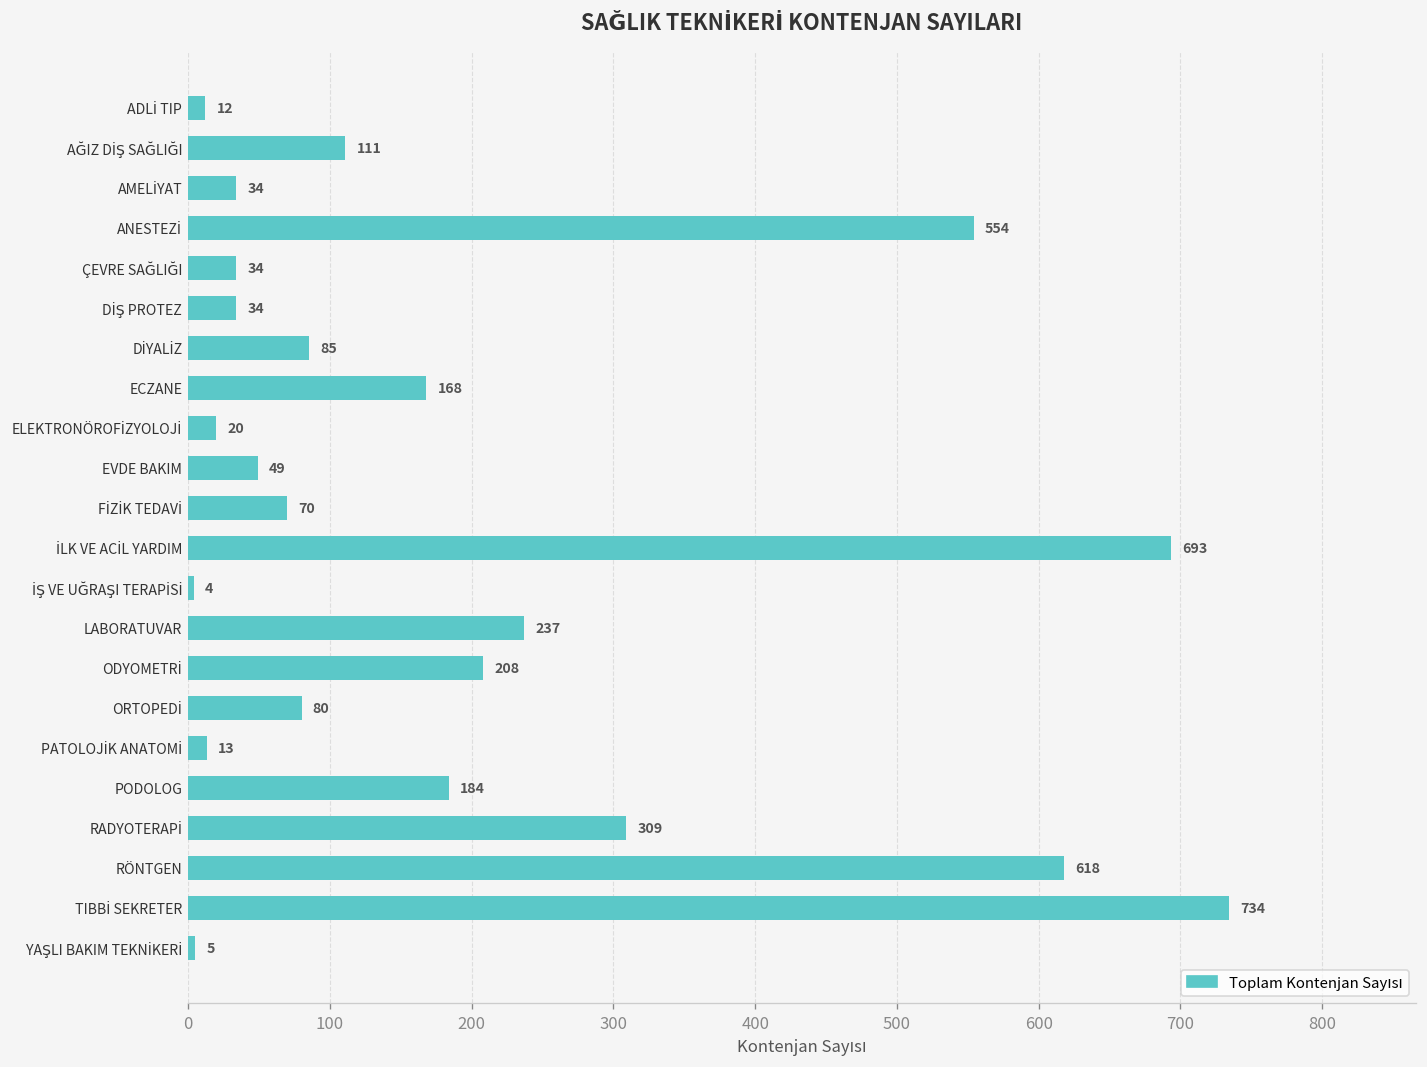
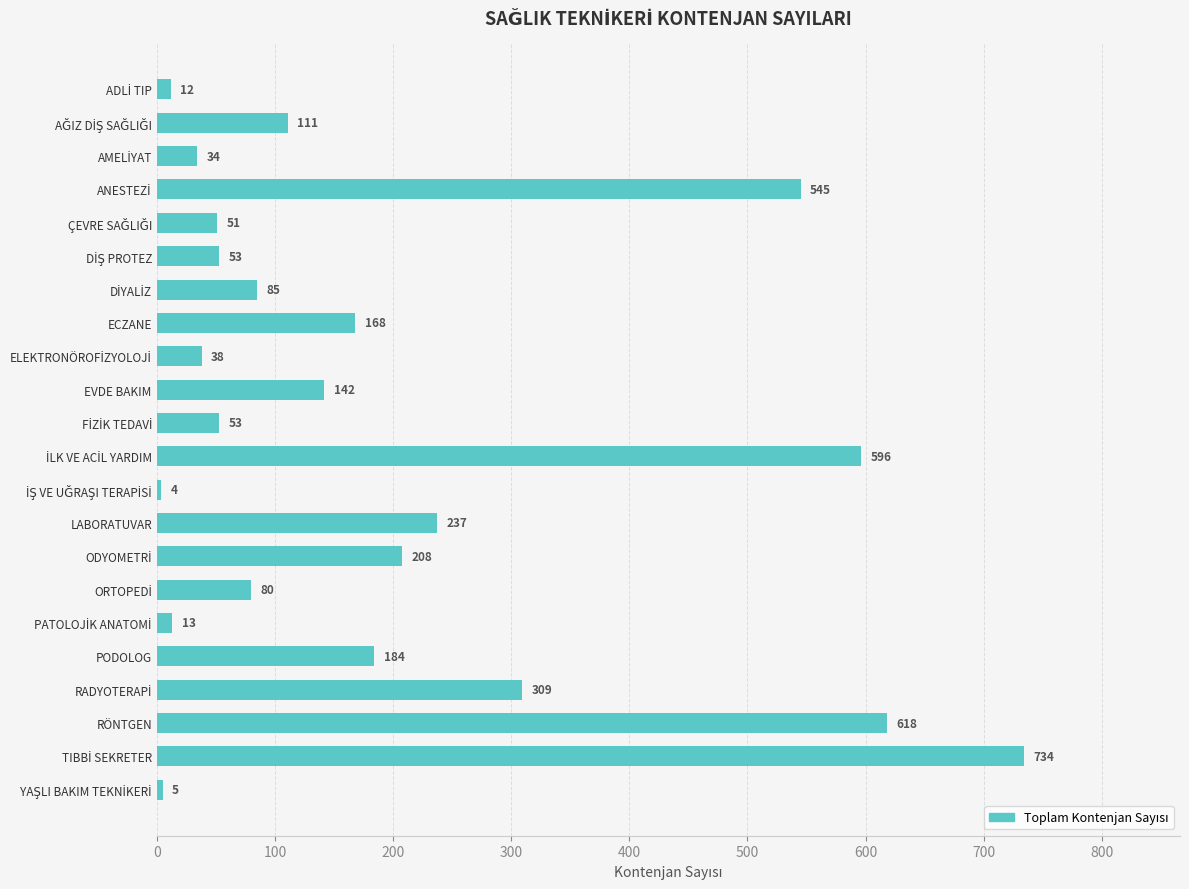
  {
    "ADLİ TIP": 12,
    "AĞIZ DİŞ SAĞLIĞI": 111,
    "AMELİYAT": 34,
-   "ANESTEZİ": 554,
-   "ÇEVRE SAĞLIĞI": 34,
-   "DİŞ PROTEZ": 34,
+   "ANESTEZİ": 545,
+   "ÇEVRE SAĞLIĞI": 51,
+   "DİŞ PROTEZ": 53,
    "DİYALİZ": 85,
    "ECZANE": 168,
-   "ELEKTRONÖROFİZYOLOJİ": 20,
-   "EVDE BAKIM": 49,
-   "FİZİK TEDAVİ": 70,
-   "İLK VE ACİL YARDIM": 693,
+   "ELEKTRONÖROFİZYOLOJİ": 38,
+   "EVDE BAKIM": 142,
+   "FİZİK TEDAVİ": 53,
+   "İLK VE ACİL YARDIM": 596,
    "İŞ VE UĞRAŞI TERAPİSİ": 4,
    "LABORATUVAR": 237,
    "ODYOMETRİ": 208,
    "ORTOPEDİ": 80,
    "PATOLOJİK ANATOMİ": 13,
    "PODOLOG": 184,
    "RADYOTERAPİ": 309,
    "RÖNTGEN": 618,
    "TIBBİ SEKRETER": 734,
    "YAŞLI BAKIM TEKNİKERİ": 5
  }
